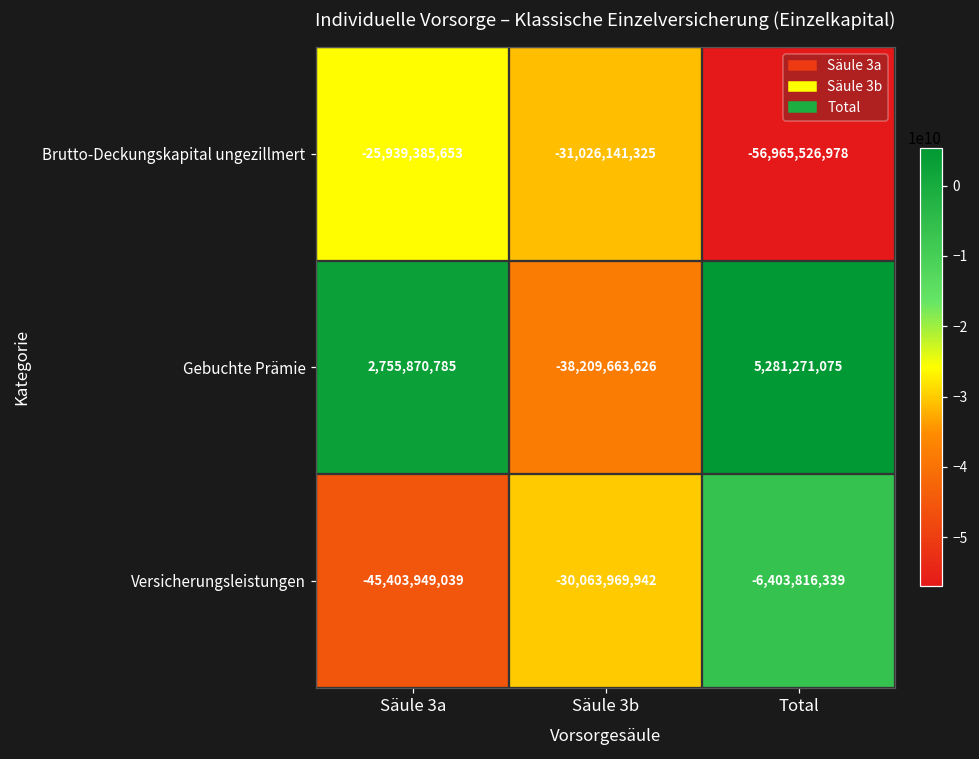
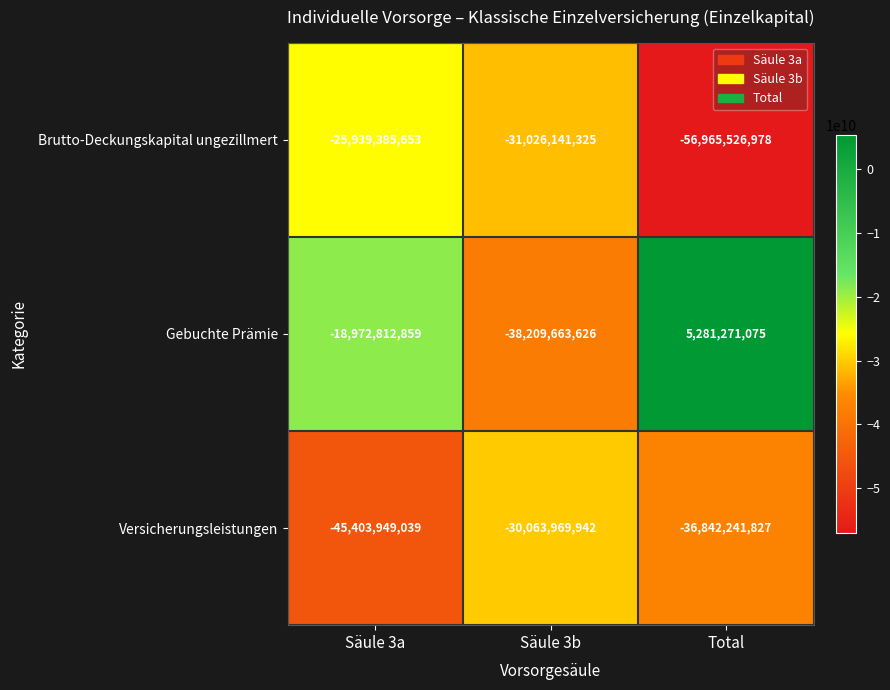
  {
    "Brutto-Deckungskapital ungezillmert": {
      "Säule 3a": "-25,939,385,653",
      "Säule 3b": "-31,026,141,325",
      "Total": "-56,965,526,978"
    },
    "Gebuchte Prämie": {
-     "Säule 3a": "2,755,870,785",
+     "Säule 3a": "-18,972,812,859",
      "Säule 3b": "-38,209,663,626",
      "Total": "5,281,271,075"
    },
    "Versicherungsleistungen": {
      "Säule 3a": "-45,403,949,039",
      "Säule 3b": "-30,063,969,942",
-     "Total": "-6,403,816,339"
+     "Total": "-36,842,241,827"
    }
  }
